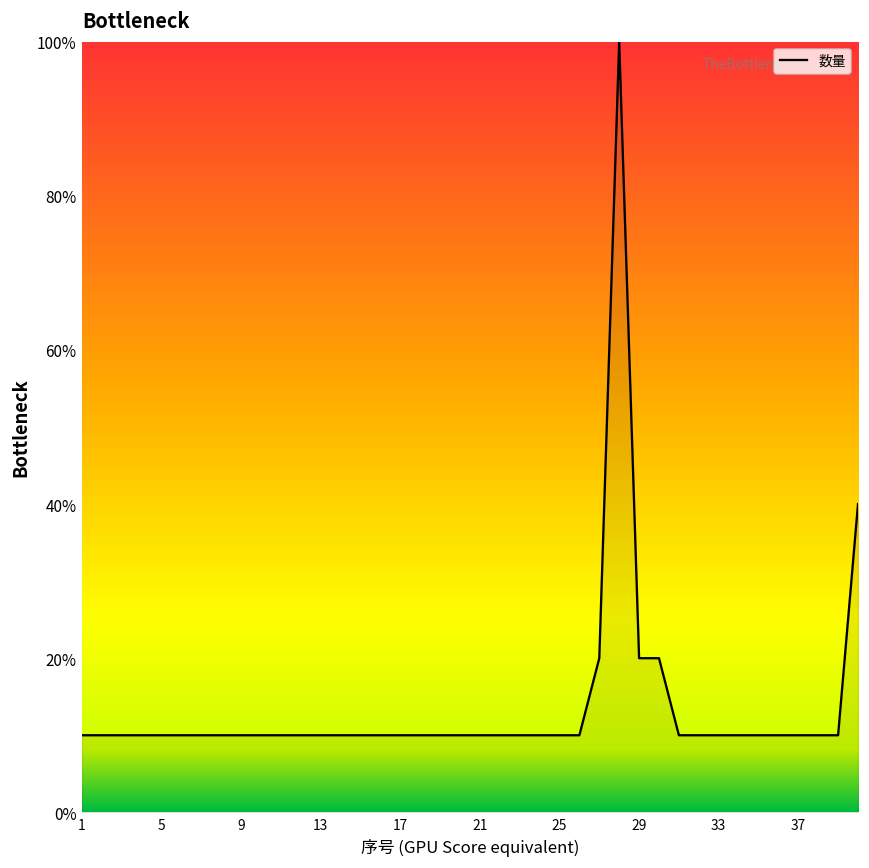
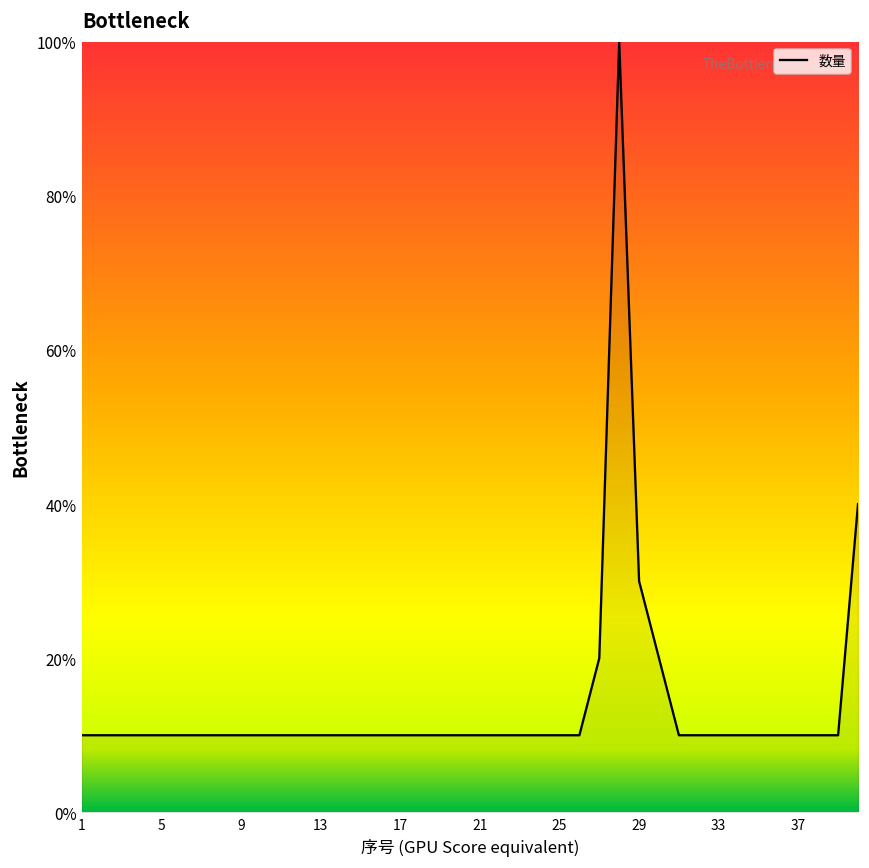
  {
    "1": "10%",
    "5": "10%",
    "9": "10%",
    "13": "10%",
    "17": "10%",
    "21": "10%",
    "25": "10%",
-   "29": "20%",
+   "29": "30%",
    "33": "10%",
    "37": "10%"
  }
